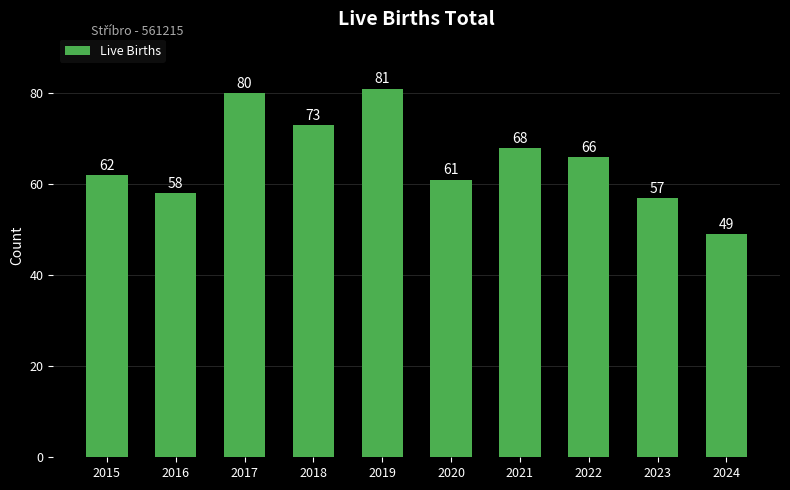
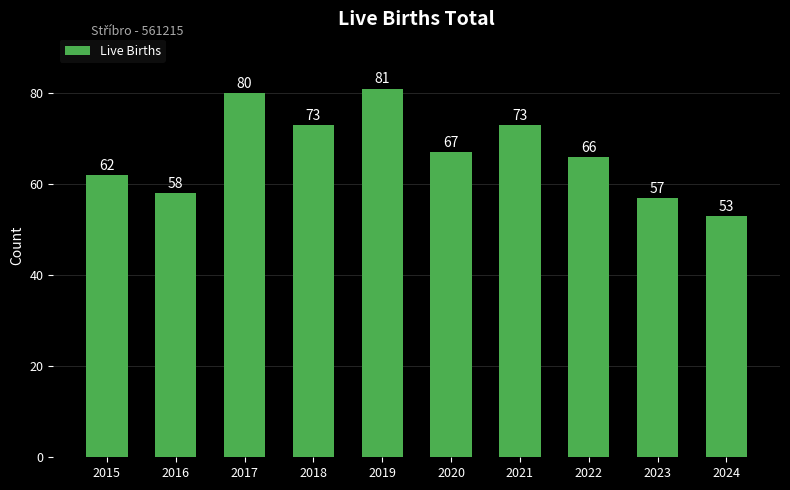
  {
    "2015": 62,
    "2016": 58,
    "2017": 80,
    "2018": 73,
    "2019": 81,
-   "2020": 61,
-   "2021": 68,
+   "2020": 67,
+   "2021": 73,
    "2022": 66,
    "2023": 57,
-   "2024": 49
+   "2024": 53
  }
